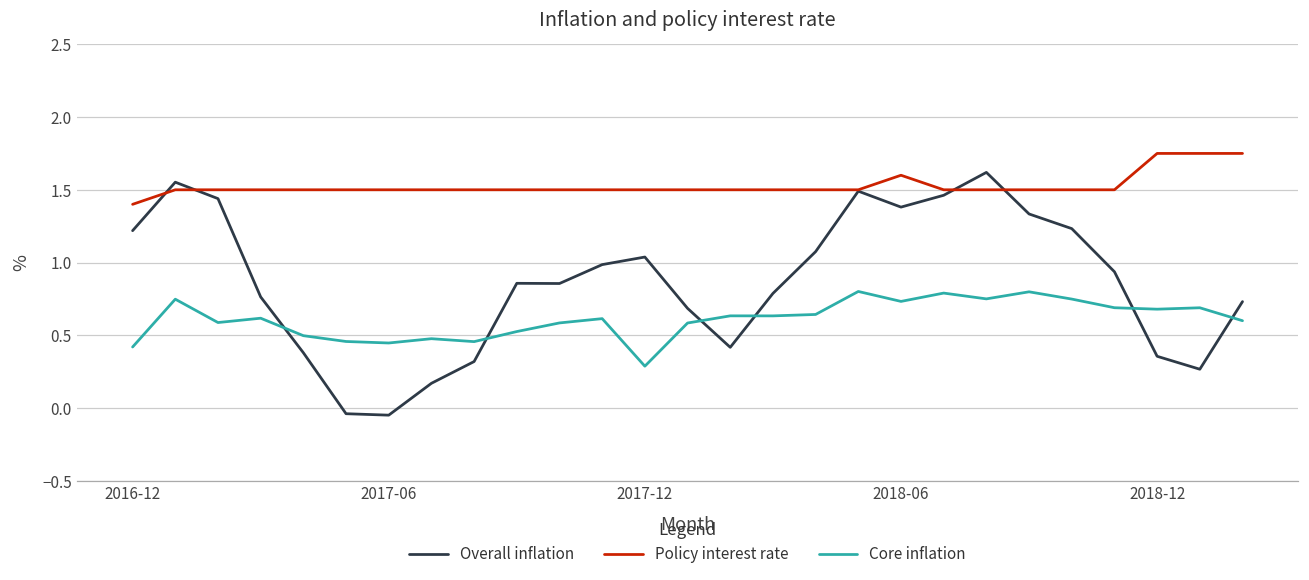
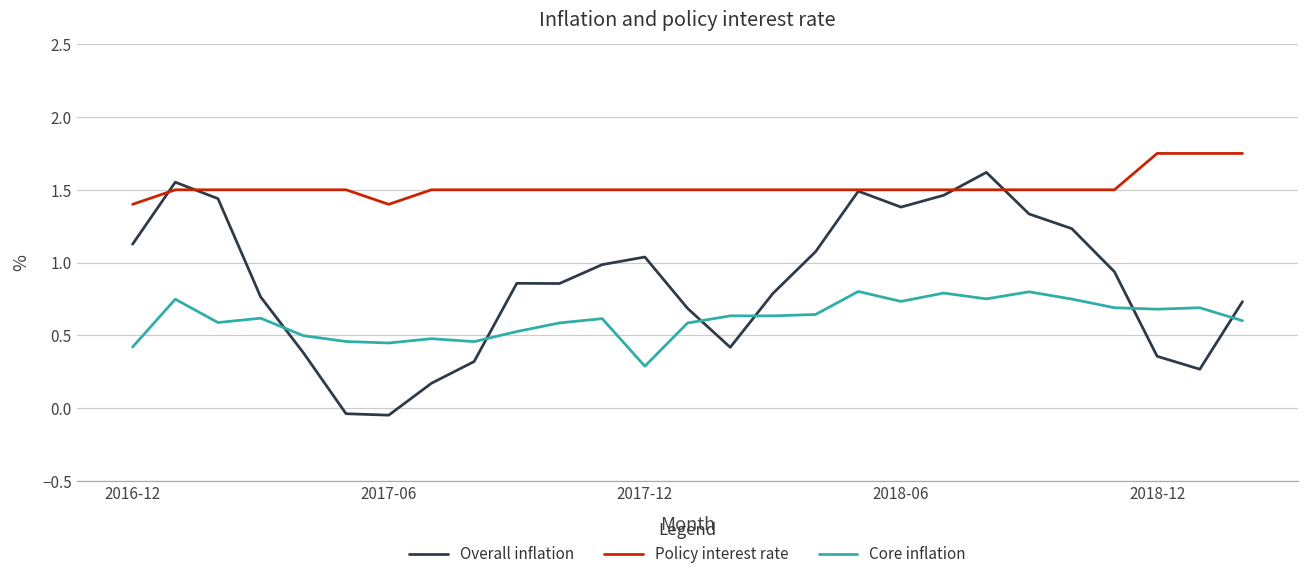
  {
    "Overall inflation": {
-     "2016-12": 1.22,
+     "2016-12": 1.13,
      "2017-06": -0.05,
      "2017-12": 1.04,
      "2018-06": 1.38,
      "2018-12": 0.36
    },
    "Policy interest rate": {
      "2016-12": 1.4,
-     "2017-06": 1.5,
+     "2017-06": 1.4,
      "2017-12": 1.5,
-     "2018-06": 1.6,
+     "2018-06": 1.5,
      "2018-12": 1.75
    },
    "Core inflation": {
      "2016-12": 0.42,
      "2017-06": 0.45,
      "2017-12": 0.29,
      "2018-06": 0.73,
      "2018-12": 0.68
    }
  }
